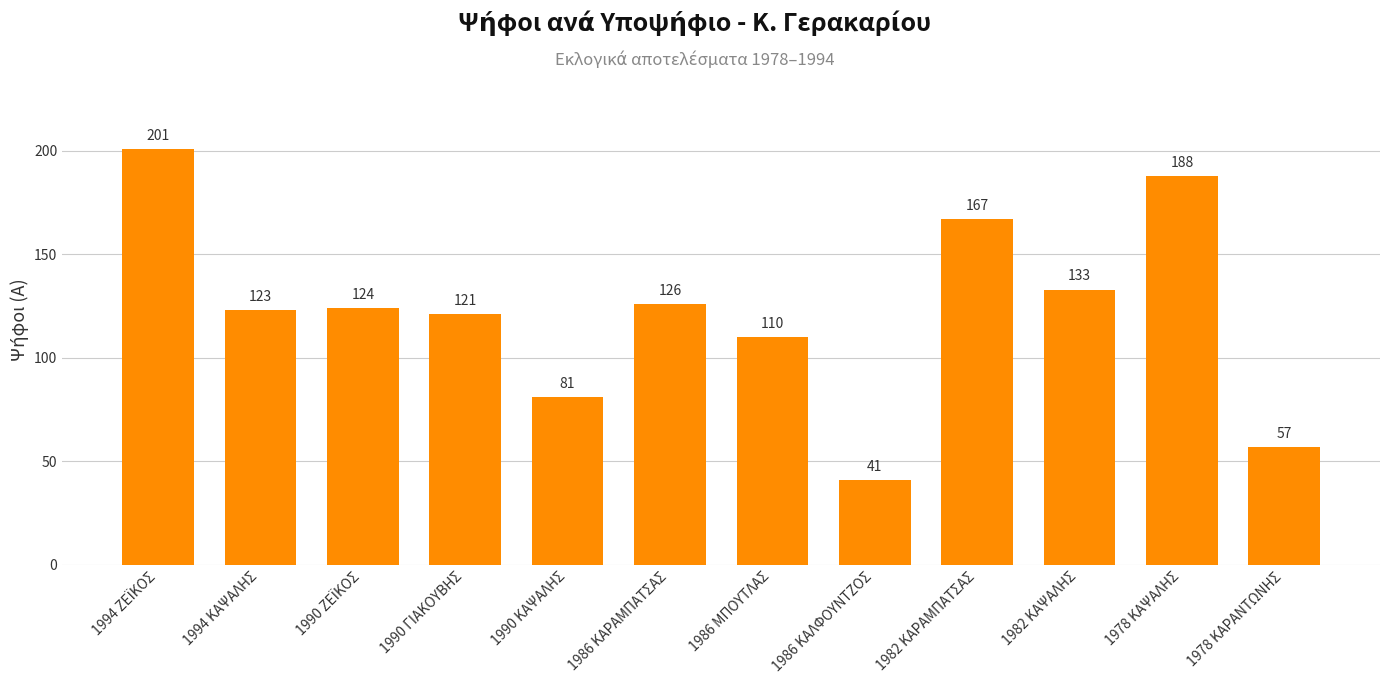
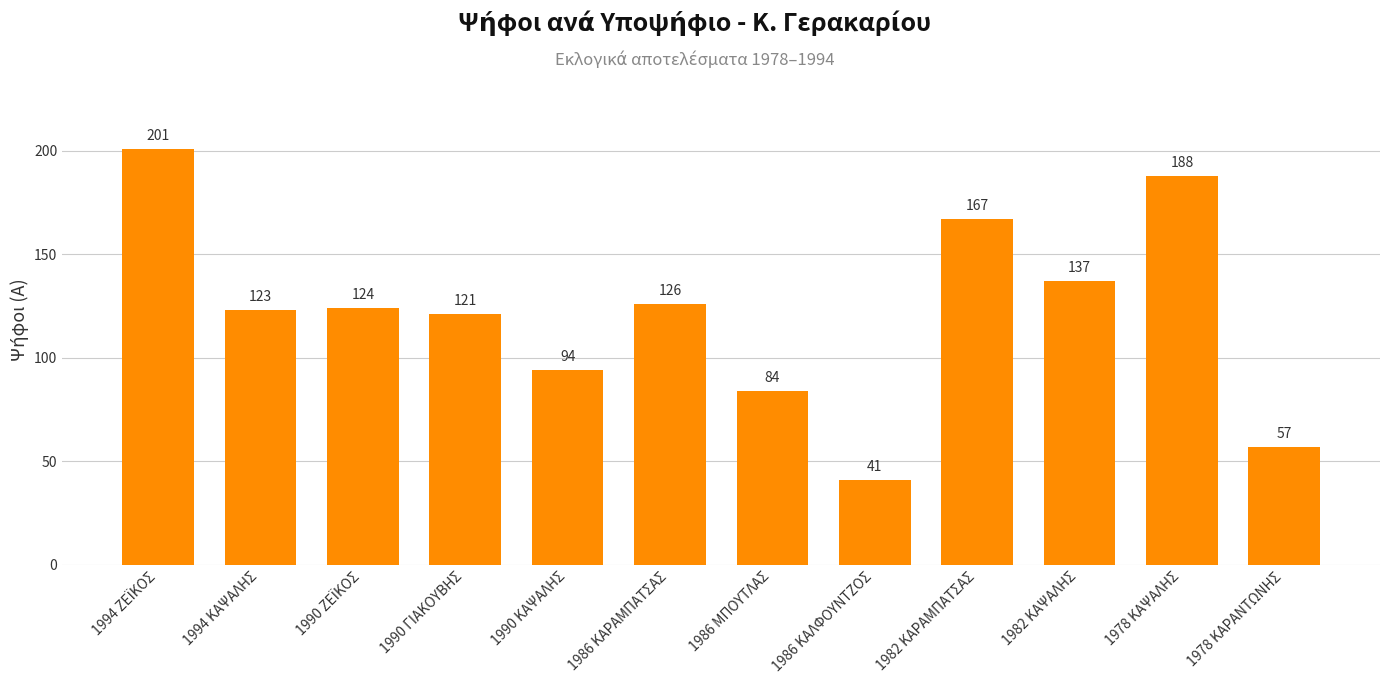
  {
    "1994 ΖΕΪΚΟΣ": 201,
    "1994 ΚΑΨΑΛΗΣ": 123,
    "1990 ΖΕΪΚΟΣ": 124,
    "1990 ΓΙΑΚΟΥΒΗΣ": 121,
-   "1990 ΚΑΨΑΛΗΣ": 81,
+   "1990 ΚΑΨΑΛΗΣ": 94,
    "1986 ΚΑΡΑΜΠΑΤΣΑΣ": 126,
-   "1986 ΜΠΟΥΤΛΑΣ": 110,
+   "1986 ΜΠΟΥΤΛΑΣ": 84,
    "1986 ΚΑΛΦΟΥΝΤΖΟΣ": 41,
    "1982 ΚΑΡΑΜΠΑΤΣΑΣ": 167,
-   "1982 ΚΑΨΑΛΗΣ": 133,
+   "1982 ΚΑΨΑΛΗΣ": 137,
    "1978 ΚΑΨΑΛΗΣ": 188,
    "1978 ΚΑΡΑΝΤΩΝΗΣ": 57
  }
